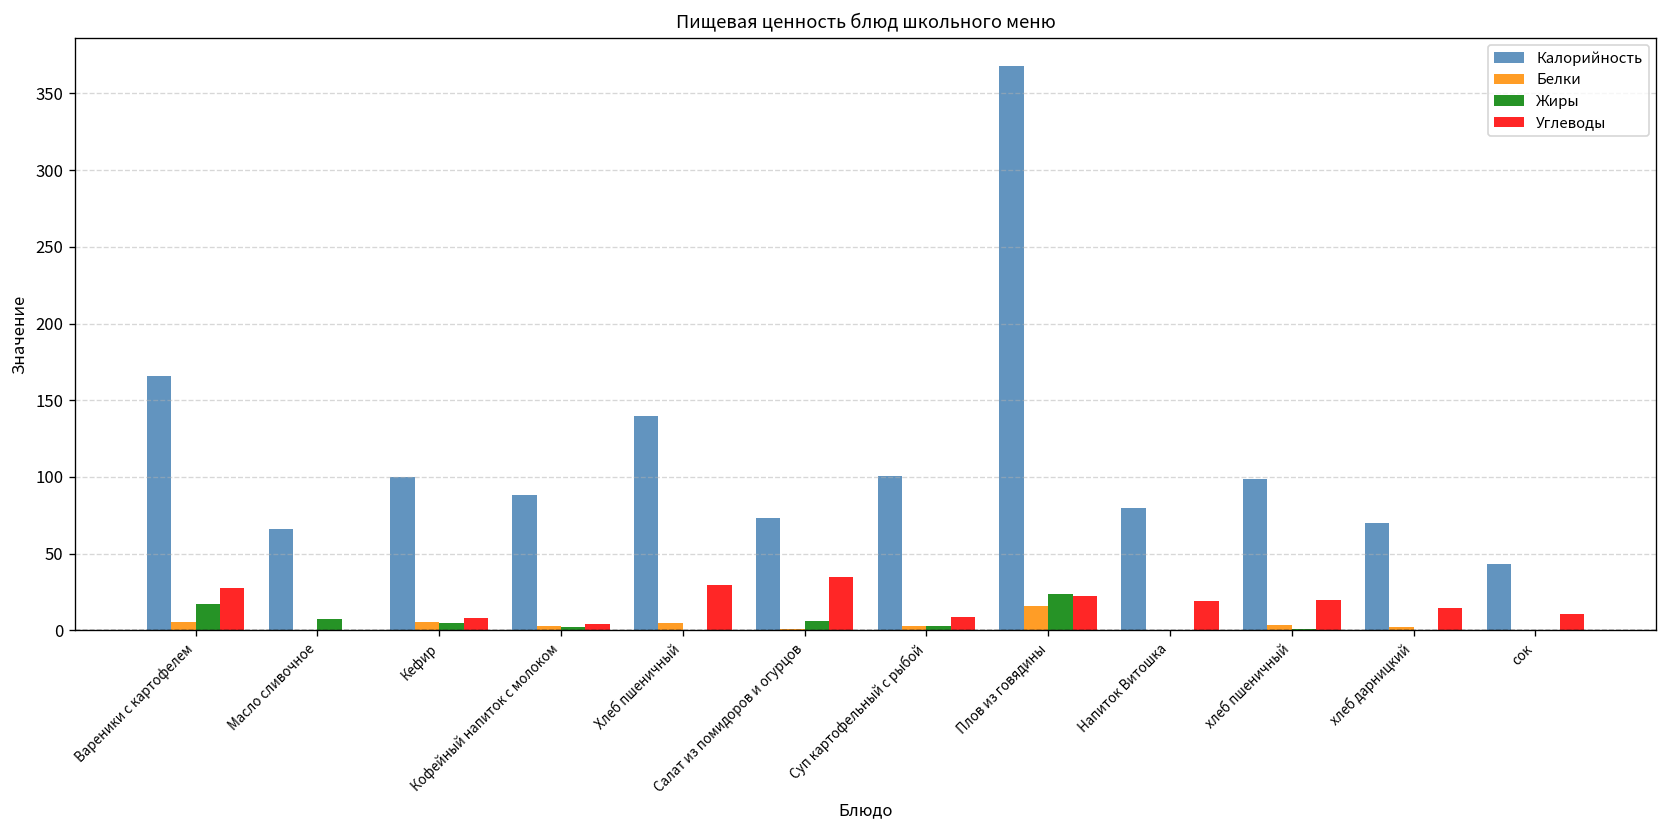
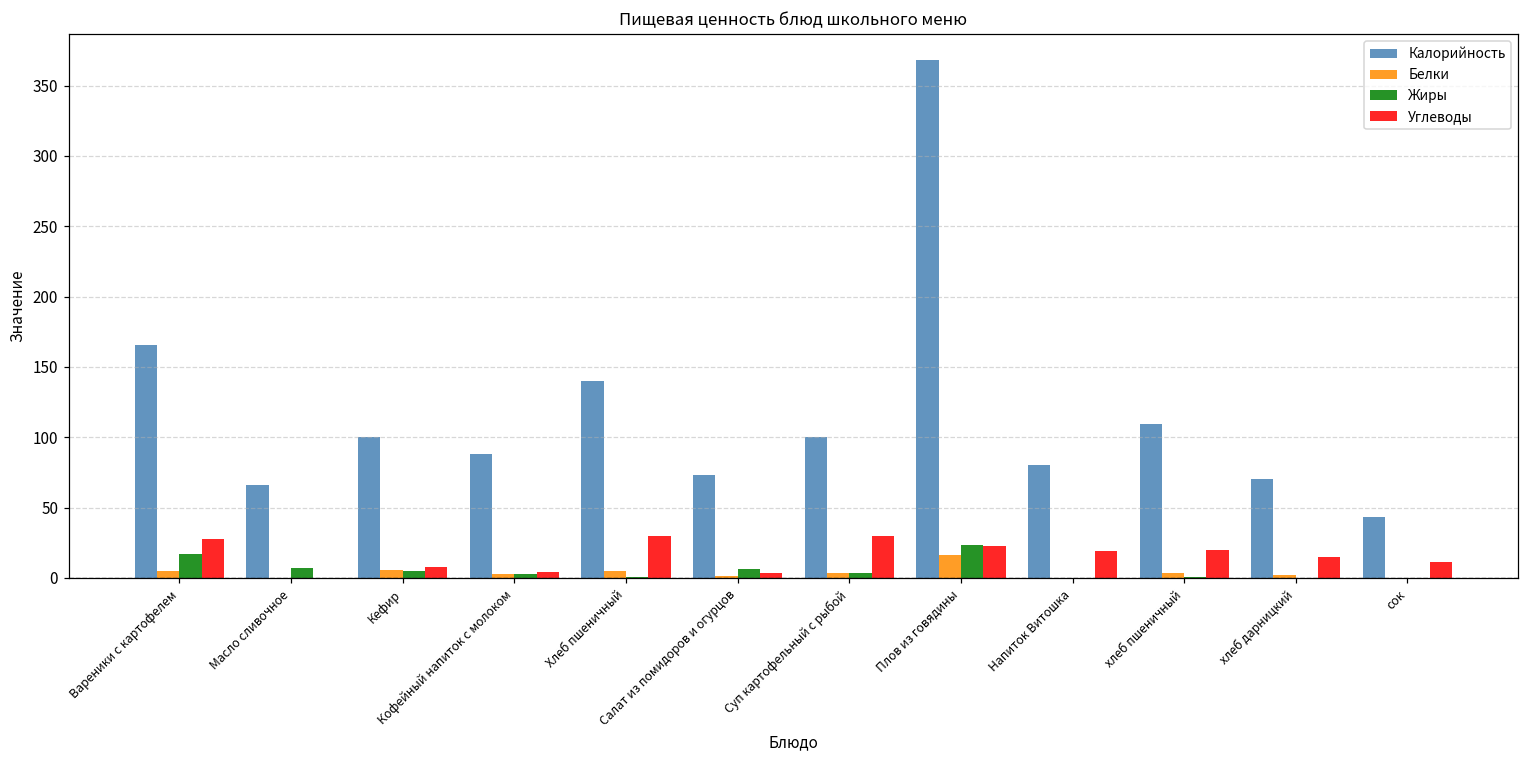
  {
    "Калорийность": {
      "Вареники с картофелем": 166,
      "Масло сливочное": 66,
      "Кефир": 100,
      "Кофейный напиток с молоком": 88,
      "Хлеб пшеничный": 140,
      "Салат из помидоров и огурцов": 73,
      "Суп картофельный с рыбой": 100,
      "Плов из говядины": 368,
      "Напиток Витошка": 80,
-     "хлеб пшеничный": 99,
+     "хлеб пшеничный": 110,
      "хлеб дарницкий": 70,
      "сок": 43
    },
    "Белки": {
      "Вареники с картофелем": 5,
      "Кефир": 6,
      "Кофейный напиток с молоком": 3,
      "Хлеб пшеничный": 5,
      "Суп картофельный с рыбой": 3,
      "Плов из говядины": 16,
      "Напиток Витошка": 0,
      "хлеб пшеничный": 3,
      "хлеб дарницкий": 2,
      "сок": 0
    },
    "Жиры": {
      "Вареники с картофелем": 17,
      "Масло сливочное": 7,
      "Кефир": 5,
      "Кофейный напиток с молоком": 3,
      "Салат из помидоров и огурцов": 6,
      "Суп картофельный с рыбой": 3,
      "Плов из говядины": 23,
      "Напиток Витошка": 0,
      "сок": 0
    },
    "Углеводы": {
      "Вареники с картофелем": 28,
      "Кефир": 8,
      "Кофейный напиток с молоком": 4,
      "Хлеб пшеничный": 30,
-     "Салат из помидоров и огурцов": 35,
-     "Суп картофельный с рыбой": 9,
+     "Салат из помидоров и огурцов": 4,
+     "Суп картофельный с рыбой": 30,
      "Плов из говядины": 22,
      "Напиток Витошка": 19,
      "хлеб пшеничный": 20,
      "хлеб дарницкий": 15,
      "сок": 11
    }
  }
